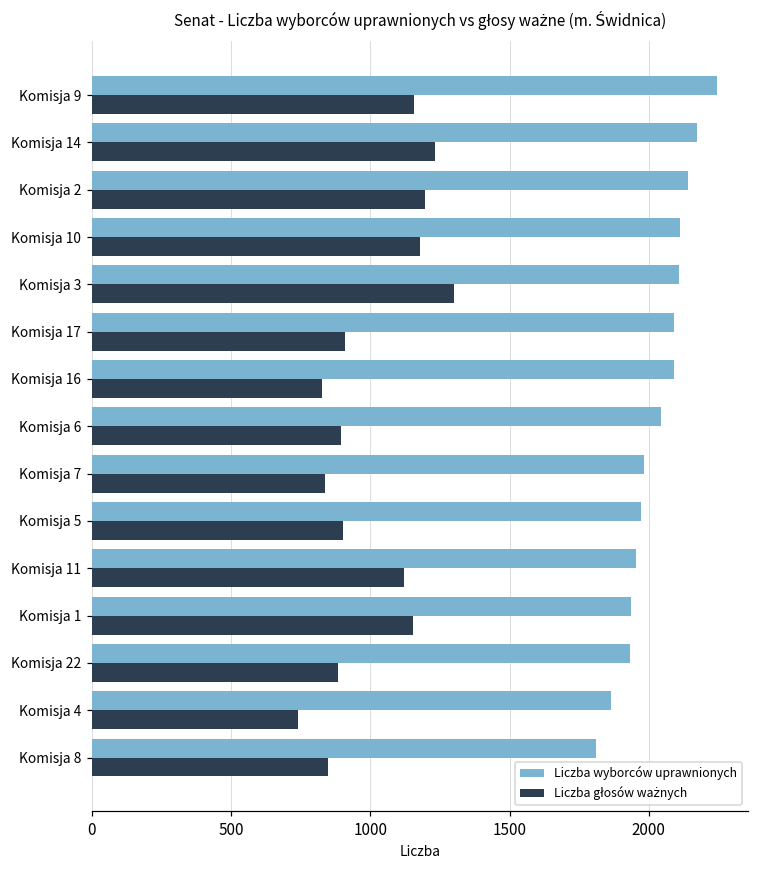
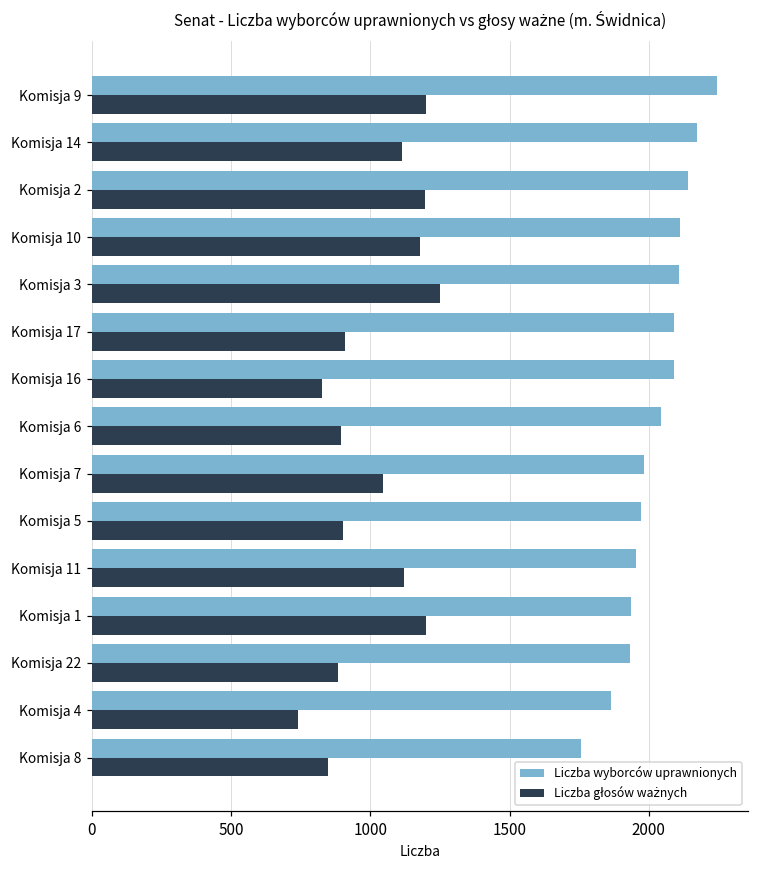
  {
    "Liczba wyborców uprawnionych": {
      "Komisja 9": 2240,
      "Komisja 14": 2170,
      "Komisja 2": 2140,
      "Komisja 10": 2110,
      "Komisja 3": 2110,
      "Komisja 17": 2090,
      "Komisja 16": 2090,
      "Komisja 6": 2040,
      "Komisja 7": 1980,
      "Komisja 5": 1970,
      "Komisja 11": 1950,
      "Komisja 1": 1940,
      "Komisja 22": 1930,
      "Komisja 4": 1860,
-     "Komisja 8": 1810
+     "Komisja 8": 1760
    },
    "Liczba głosów ważnych": {
-     "Komisja 9": 1160,
-     "Komisja 14": 1230,
+     "Komisja 9": 1200,
+     "Komisja 14": 1120,
      "Komisja 2": 1200,
      "Komisja 10": 1180,
-     "Komisja 3": 1300,
+     "Komisja 3": 1250,
      "Komisja 17": 910,
      "Komisja 16": 830,
      "Komisja 6": 900,
-     "Komisja 7": 840,
+     "Komisja 7": 1050,
      "Komisja 5": 900,
      "Komisja 11": 1120,
-     "Komisja 1": 1160,
+     "Komisja 1": 1200,
      "Komisja 22": 890,
      "Komisja 4": 740,
      "Komisja 8": 850
    }
  }
